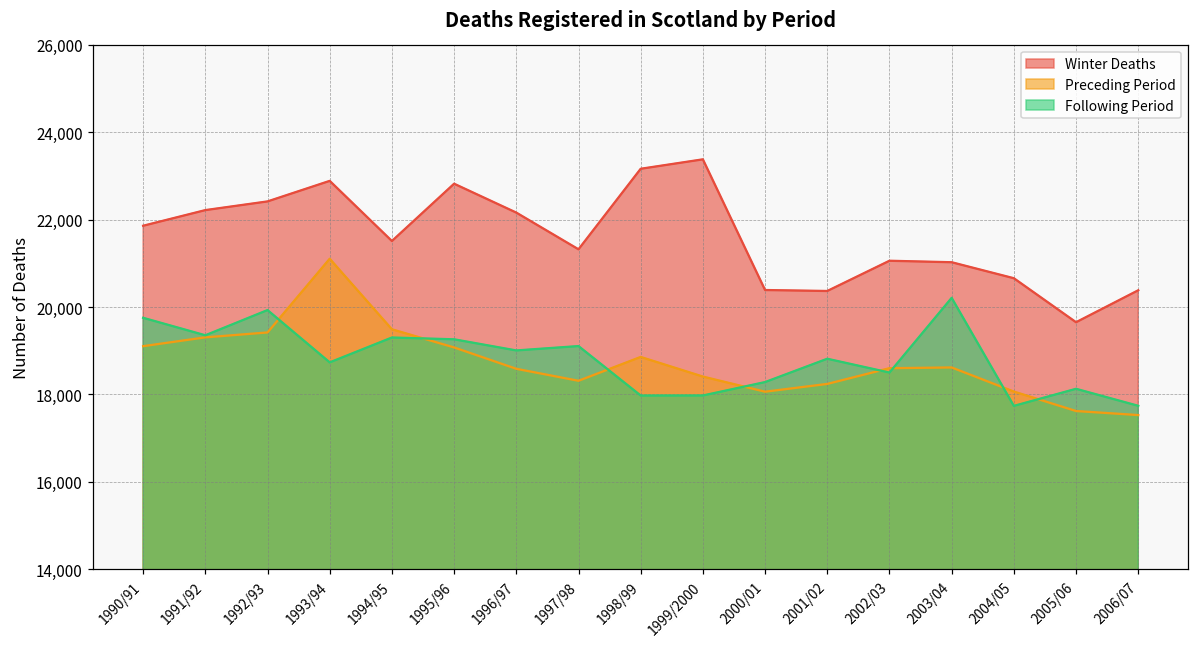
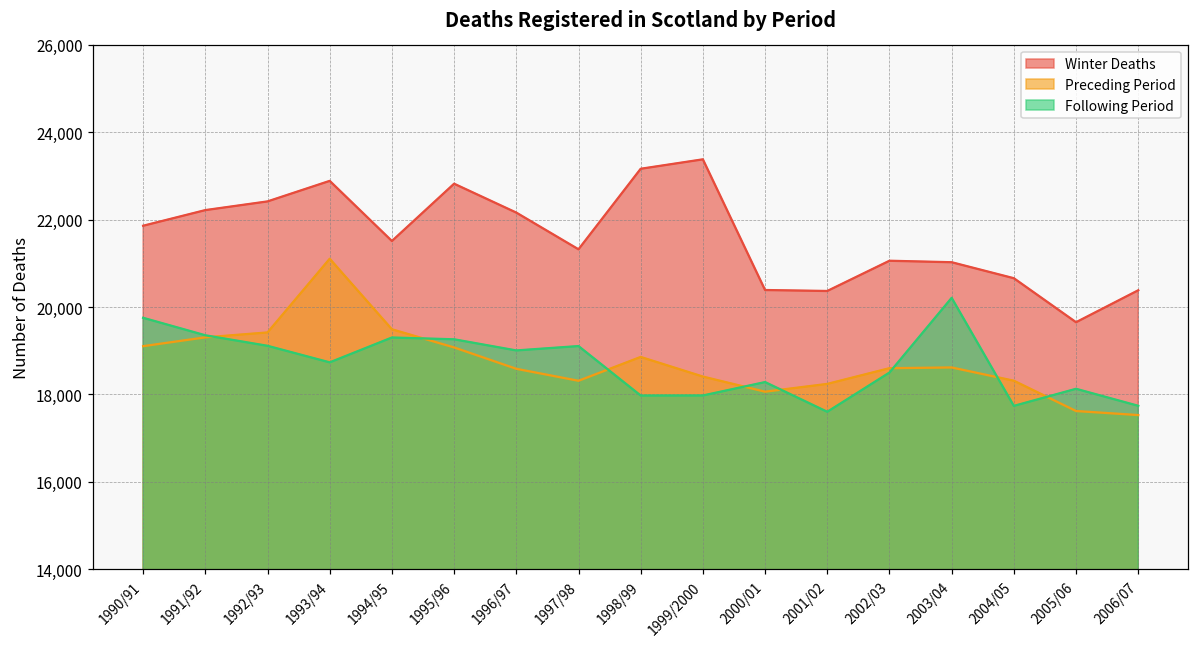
  {
    "Winter Deaths": {
      "1990/91": "21,900",
      "1991/92": "22,200",
      "1992/93": "22,400",
      "1993/94": "22,900",
      "1994/95": "21,500",
      "1995/96": "22,800",
      "1996/97": "22,200",
      "1997/98": "21,300",
      "1998/99": "23,200",
      "1999/2000": "23,400",
      "2000/01": "20,400",
      "2001/02": "20,400",
      "2002/03": "21,100",
      "2003/04": "21,000",
      "2004/05": "20,700",
      "2005/06": "19,700",
      "2006/07": "20,400"
    },
    "Preceding Period": {
      "1990/91": "19,100",
      "1992/93": "19,400",
      "1993/94": "21,100",
      "1994/95": "19,500",
      "1995/96": "19,100",
      "1996/97": "18,600",
      "1997/98": "18,300",
      "1998/99": "18,900",
      "1999/2000": "18,400",
      "2000/01": "18,100",
      "2001/02": "18,200",
      "2002/03": "18,600",
      "2003/04": "18,600",
-     "2004/05": "18,100",
+     "2004/05": "18,300",
      "2005/06": "17,600",
      "2006/07": "17,500"
    },
    "Following Period": {
      "1990/91": "19,800",
-     "1992/93": "19,900",
+     "1992/93": "19,100",
      "1993/94": "18,700",
      "1994/95": "19,300",
      "1995/96": "19,300",
      "1996/97": "19,000",
      "1997/98": "19,100",
      "1998/99": "18,000",
      "1999/2000": "18,000",
      "2000/01": "18,300",
-     "2001/02": "18,800",
+     "2001/02": "17,600",
      "2002/03": "18,500",
      "2003/04": "20,200",
      "2004/05": "17,700",
      "2005/06": "18,100",
      "2006/07": "17,700"
    }
  }
